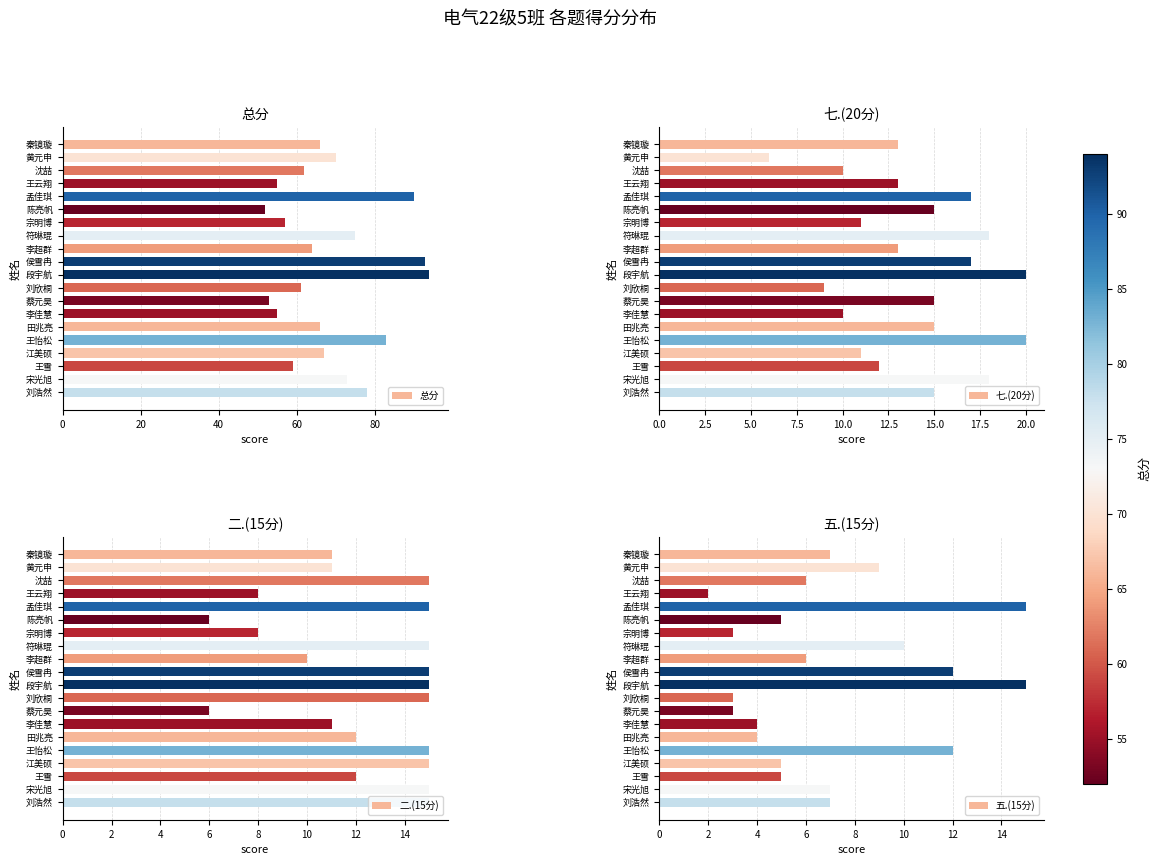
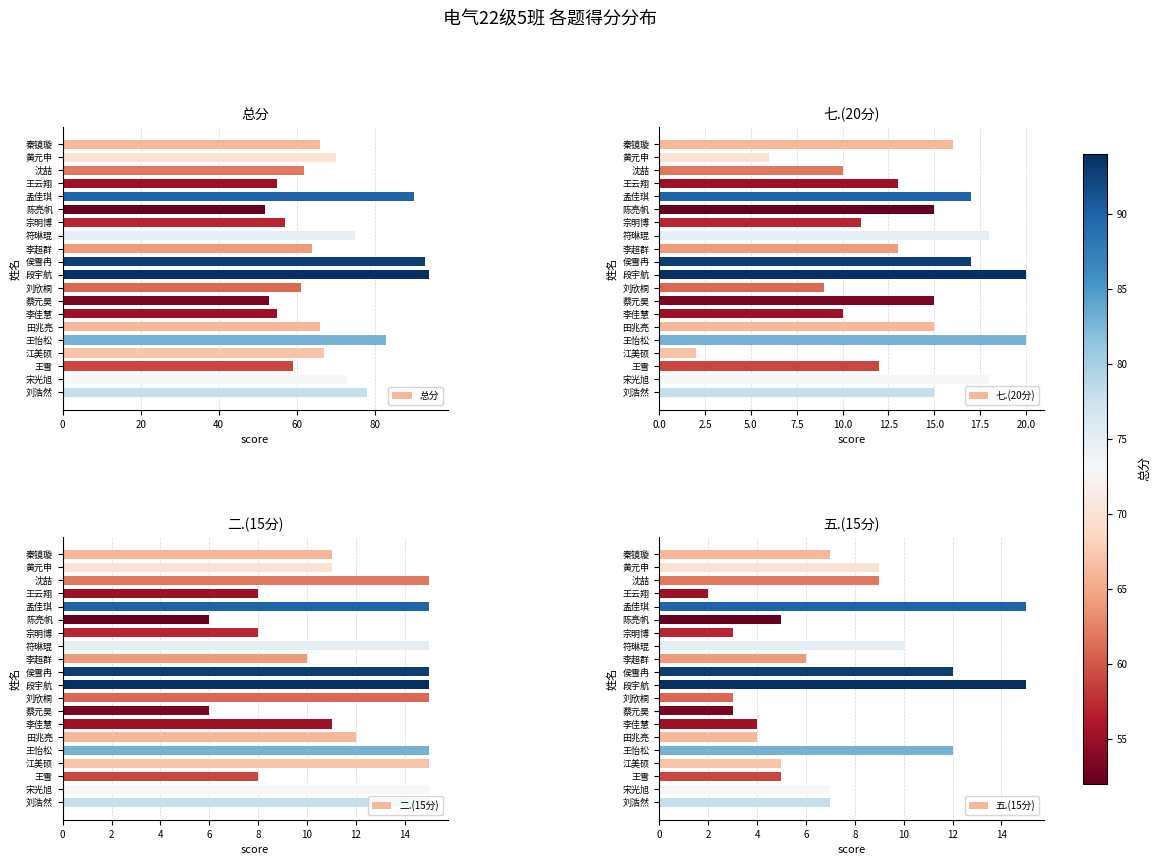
  {
    "总分": {
      "秦镜璇": 66,
      "黄元申": 70,
      "沈喆": 62,
      "王云翔": 55,
      "孟佳琪": 90,
      "陈亮帆": 52,
      "宗明博": 57,
      "符琳琨": 75,
      "李超群": 64,
      "侯雪冉": 93,
      "段宇航": 94,
      "刘欣桐": 61,
      "蔡元昊": 53,
      "李佳慧": 55,
      "田兆亮": 66,
      "王怡松": 83,
      "江美硕": 67,
      "王雪": 59,
      "宋光旭": 73,
      "刘浩然": 78
    },
    "七.(20分)": {
-     "秦镜璇": 13,
+     "秦镜璇": 16,
      "黄元申": 6,
      "沈喆": 10,
      "王云翔": 13,
      "孟佳琪": 17,
      "陈亮帆": 15,
      "宗明博": 11,
      "符琳琨": 18,
      "李超群": 13,
      "侯雪冉": 17,
      "段宇航": 20,
      "刘欣桐": 9,
      "蔡元昊": 15,
      "李佳慧": 10,
      "田兆亮": 15,
      "王怡松": 20,
-     "江美硕": 11,
+     "江美硕": 2,
      "王雪": 12,
      "宋光旭": 18,
      "刘浩然": 15
    },
    "二.(15分)": {
      "秦镜璇": 11,
      "黄元申": 11,
      "沈喆": 15,
      "王云翔": 8,
      "孟佳琪": 15,
      "陈亮帆": 6,
      "宗明博": 8,
      "符琳琨": 15,
      "李超群": 10,
      "侯雪冉": 15,
      "段宇航": 15,
      "刘欣桐": 15,
      "蔡元昊": 6,
      "李佳慧": 11,
      "田兆亮": 12,
      "王怡松": 15,
      "江美硕": 15,
-     "王雪": 12,
+     "王雪": 8,
      "宋光旭": 15
    },
    "五.(15分)": {
      "秦镜璇": 7,
      "黄元申": 9,
-     "沈喆": 6,
+     "沈喆": 9,
      "王云翔": 2,
      "孟佳琪": 15,
      "陈亮帆": 5,
      "宗明博": 3,
      "符琳琨": 10,
      "李超群": 6,
      "侯雪冉": 12,
      "段宇航": 15,
      "刘欣桐": 3,
      "蔡元昊": 3,
      "李佳慧": 4,
      "田兆亮": 4,
      "王怡松": 12,
      "江美硕": 5,
      "王雪": 5,
      "宋光旭": 7,
      "刘浩然": 7
    }
  }
